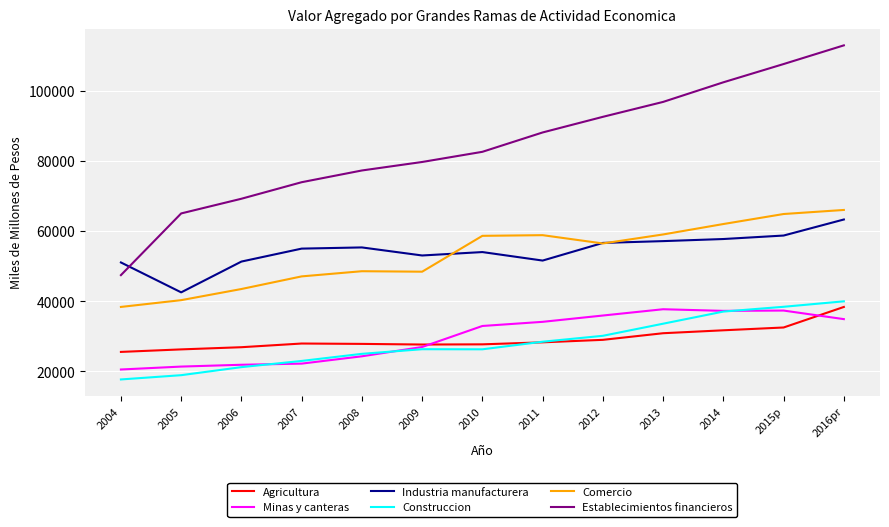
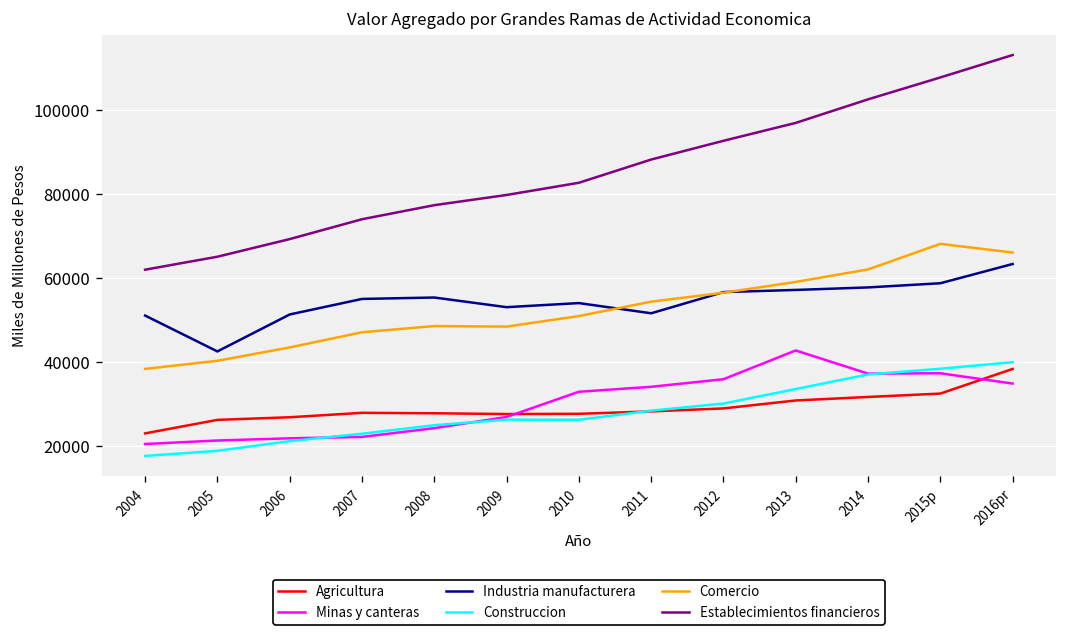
  {
    "Agricultura": {
-     "2004": 26000,
+     "2004": 23000,
      "2005": 26000,
      "2006": 27000,
      "2007": 28000,
      "2008": 28000,
      "2010": 28000,
      "2012": 29000,
      "2013": 31000,
      "2014": 32000,
      "2015p": 33000,
      "2016pr": 38000
    },
    "Minas y canteras": {
      "2004": 21000,
      "2005": 21000,
      "2007": 22000,
      "2010": 33000,
      "2011": 34000,
      "2012": 36000,
-     "2013": 38000,
+     "2013": 43000,
      "2015p": 37000,
      "2016pr": 35000
    },
    "Industria manufacturera": {
      "2004": 51000,
      "2005": 43000,
      "2006": 51000,
      "2007": 55000,
      "2008": 55000,
      "2009": 53000,
      "2010": 54000,
      "2011": 52000,
      "2013": 57000,
      "2014": 58000,
      "2015p": 59000,
      "2016pr": 63000
    },
    "Construccion": {
      "2004": 18000,
      "2005": 19000,
      "2007": 23000,
      "2010": 26000,
      "2012": 30000,
      "2013": 34000,
      "2015p": 38000,
      "2016pr": 40000
    },
    "Comercio": {
      "2004": 38000,
      "2005": 40000,
      "2006": 44000,
      "2007": 47000,
      "2008": 49000,
      "2009": 48000,
-     "2010": 59000,
-     "2011": 59000,
+     "2010": 51000,
+     "2011": 54000,
      "2013": 59000,
      "2014": 62000,
-     "2015p": 65000,
+     "2015p": 68000,
      "2016pr": 66000
    },
    "Establecimientos financieros": {
-     "2004": 47000,
+     "2004": 62000,
      "2005": 65000,
      "2006": 69000,
      "2007": 74000,
      "2008": 77000,
      "2009": 80000,
      "2010": 83000,
      "2011": 88000,
      "2012": 93000,
      "2013": 97000,
      "2014": 103000,
      "2015p": 108000,
      "2016pr": 113000
    }
  }
